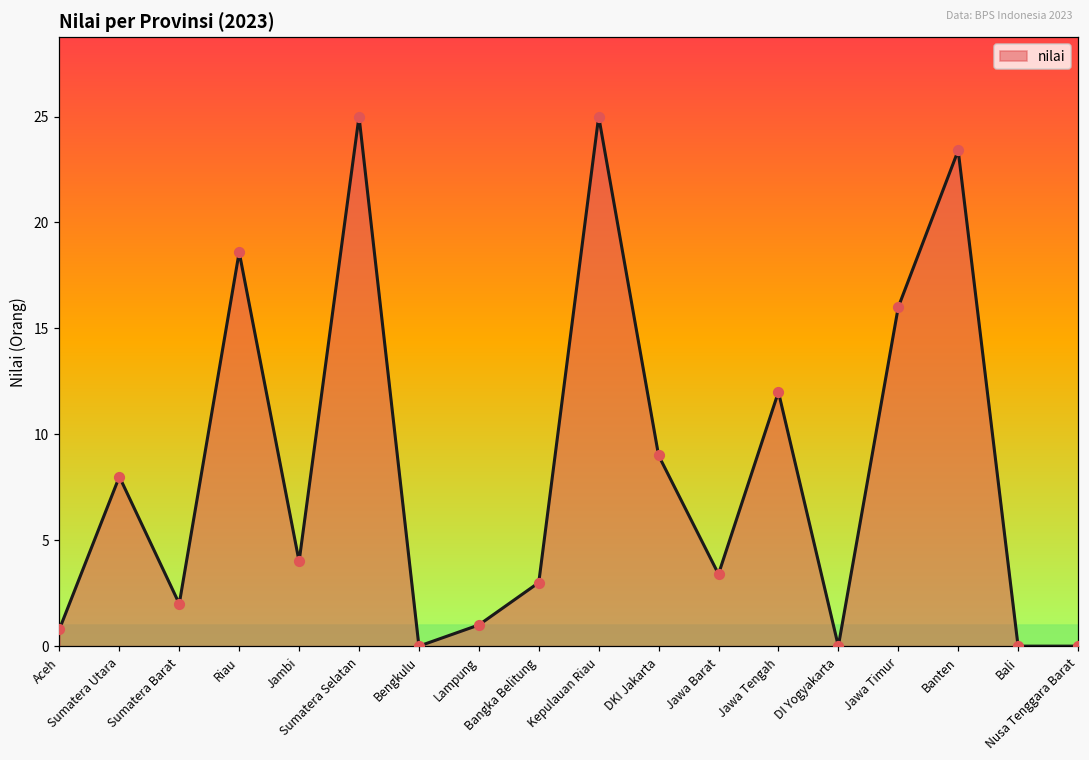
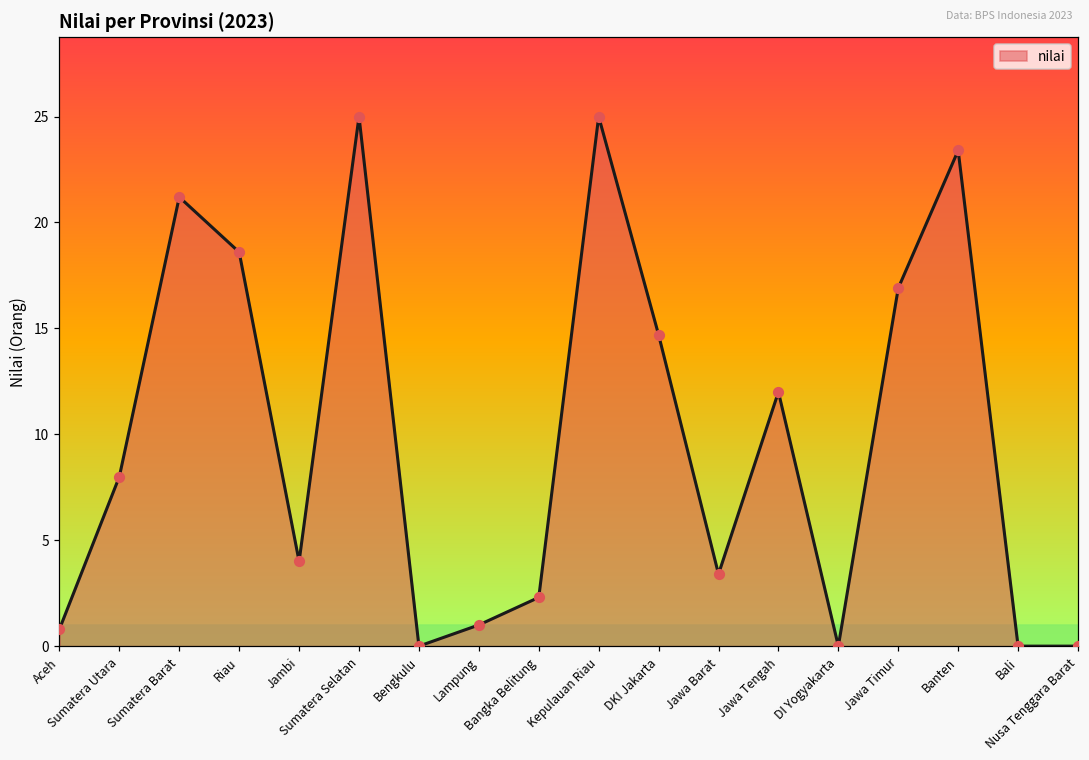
  {
    "Sumatera Utara": 8.0,
-   "Sumatera Barat": 2.0,
+   "Sumatera Barat": 21.2,
    "Riau": 18.6,
    "Jambi": 4.0,
    "Sumatera Selatan": 25.0,
-   "Bangka Belitung": 3.0,
+   "Bangka Belitung": 2.3,
    "Kepulauan Riau": 25.0,
-   "DKI Jakarta": 9.0,
+   "DKI Jakarta": 14.7,
    "Jawa Barat": 3.4,
    "Jawa Tengah": 12.0,
-   "Jawa Timur": 16.0,
+   "Jawa Timur": 16.9,
    "Banten": 23.4
  }
